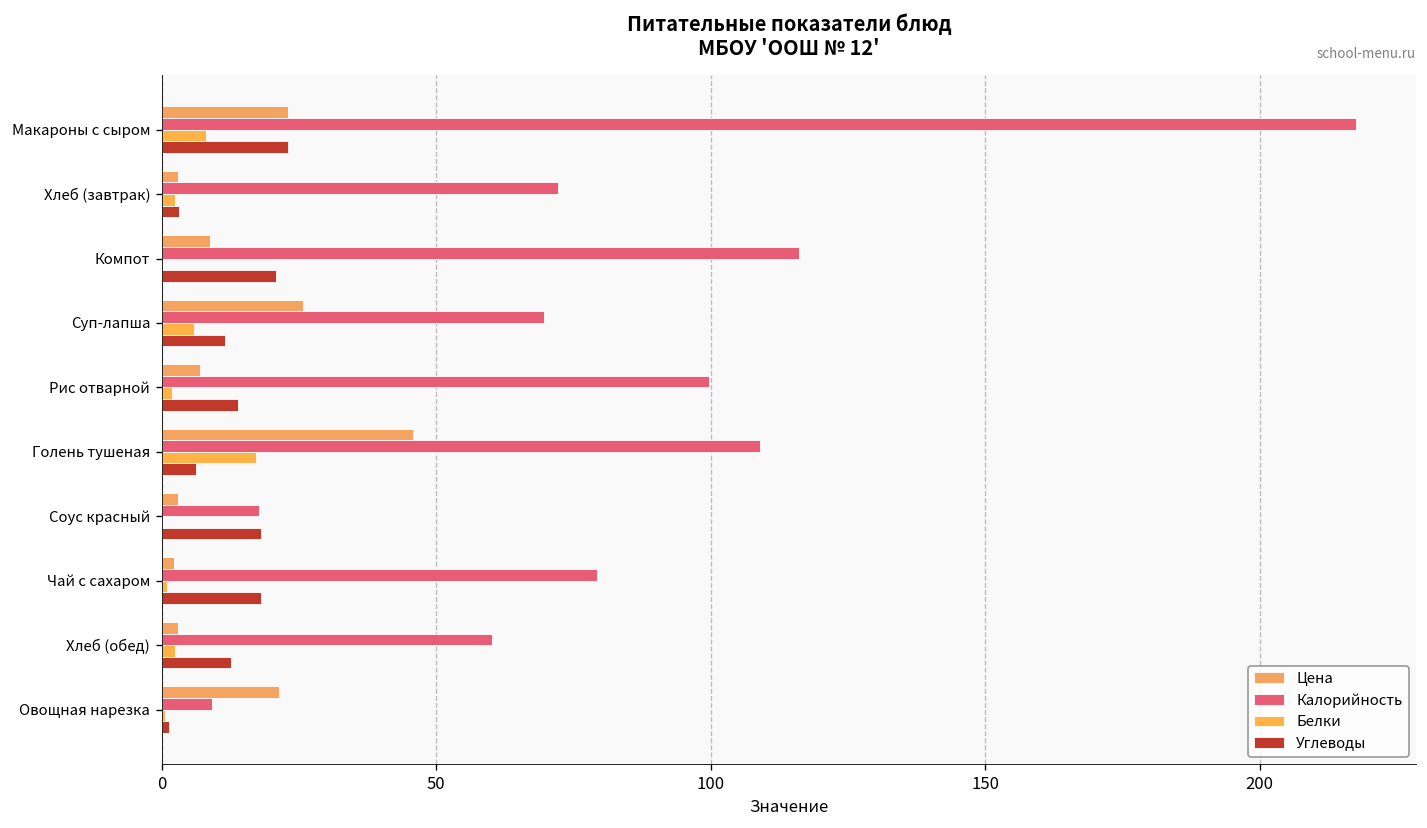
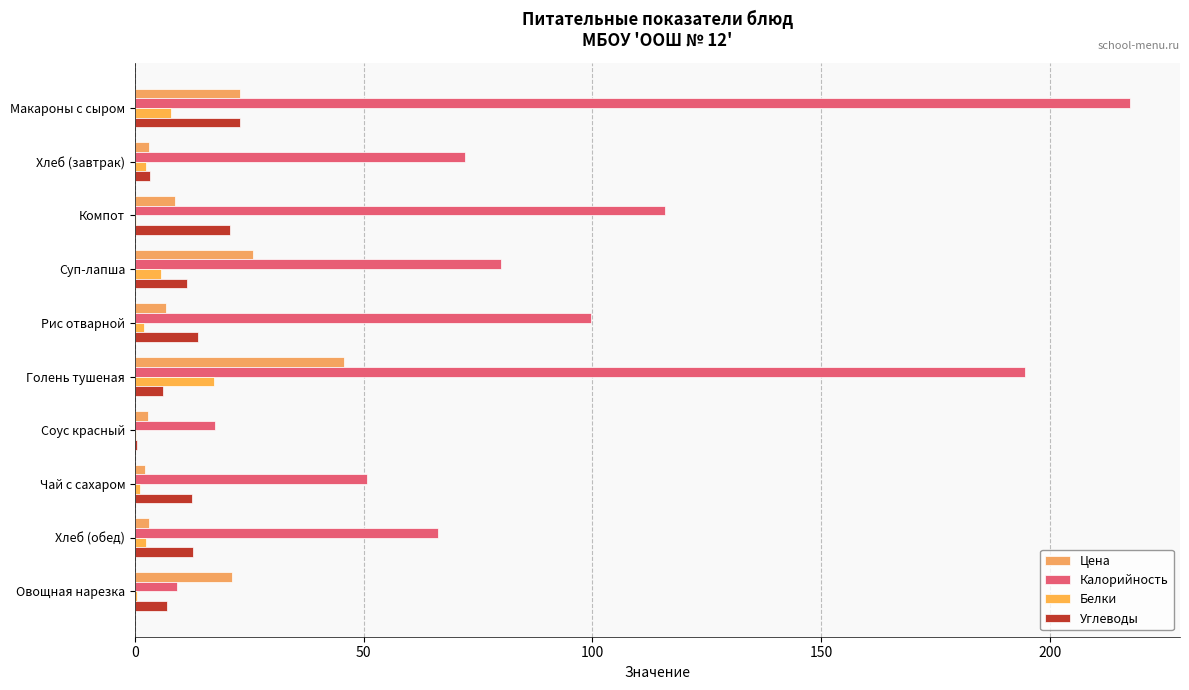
  {
    "Калорийность": {
      "Макароны с сыром": 218,
      "Хлеб (завтрак)": 72,
      "Компот": 116,
-     "Суп-лапша": 70,
+     "Суп-лапша": 80,
      "Рис отварной": 100,
-     "Голень тушеная": 109,
+     "Голень тушеная": 195,
      "Соус красный": 18,
-     "Чай с сахаром": 79,
-     "Хлеб (обед)": 60,
+     "Чай с сахаром": 51,
+     "Хлеб (обед)": 66,
      "Овощная нарезка": 9
    },
    "Углеводы": {
      "Макароны с сыром": 23,
      "Хлеб (завтрак)": 3,
      "Компот": 21,
      "Суп-лапша": 11,
      "Рис отварной": 14,
      "Голень тушеная": 6,
-     "Соус красный": 18,
-     "Чай с сахаром": 18,
+     "Соус красный": 1,
+     "Чай с сахаром": 12,
      "Хлеб (обед)": 13,
-     "Овощная нарезка": 1
+     "Овощная нарезка": 7
    }
  }
